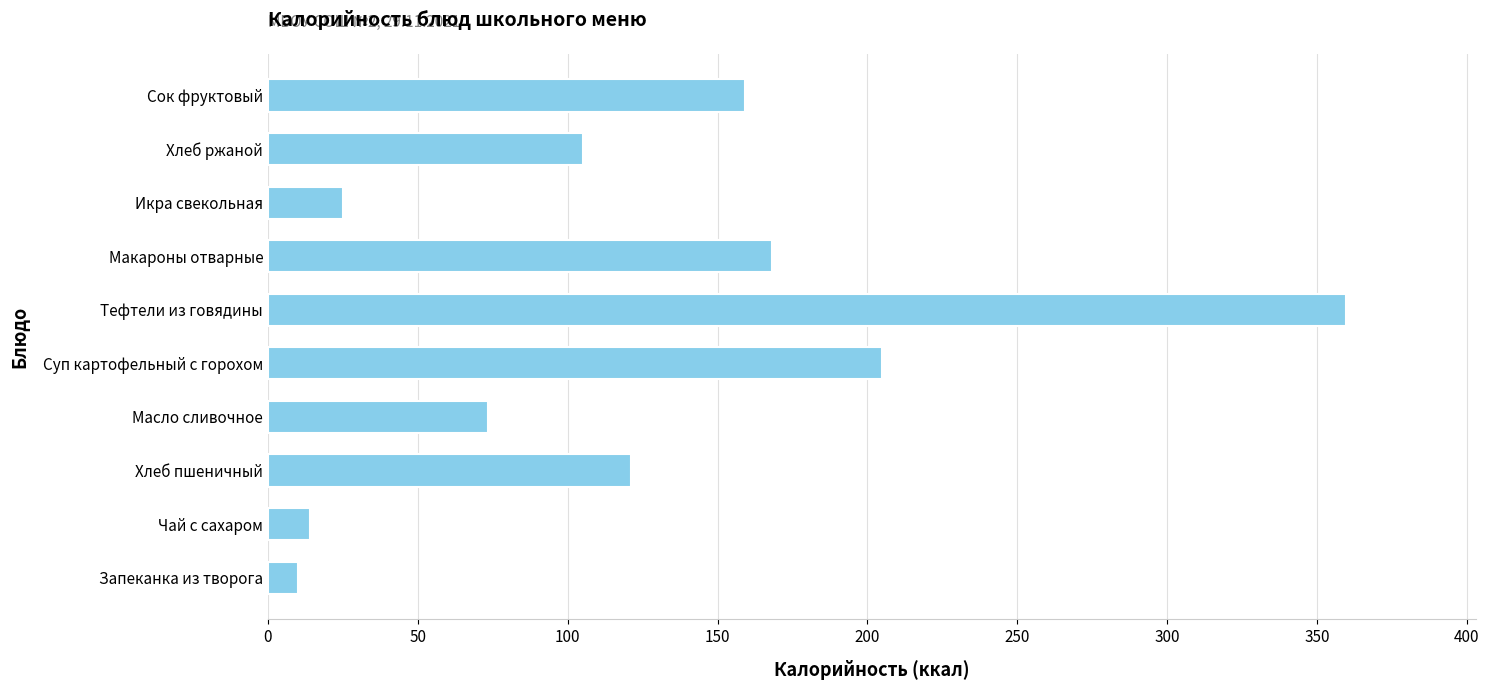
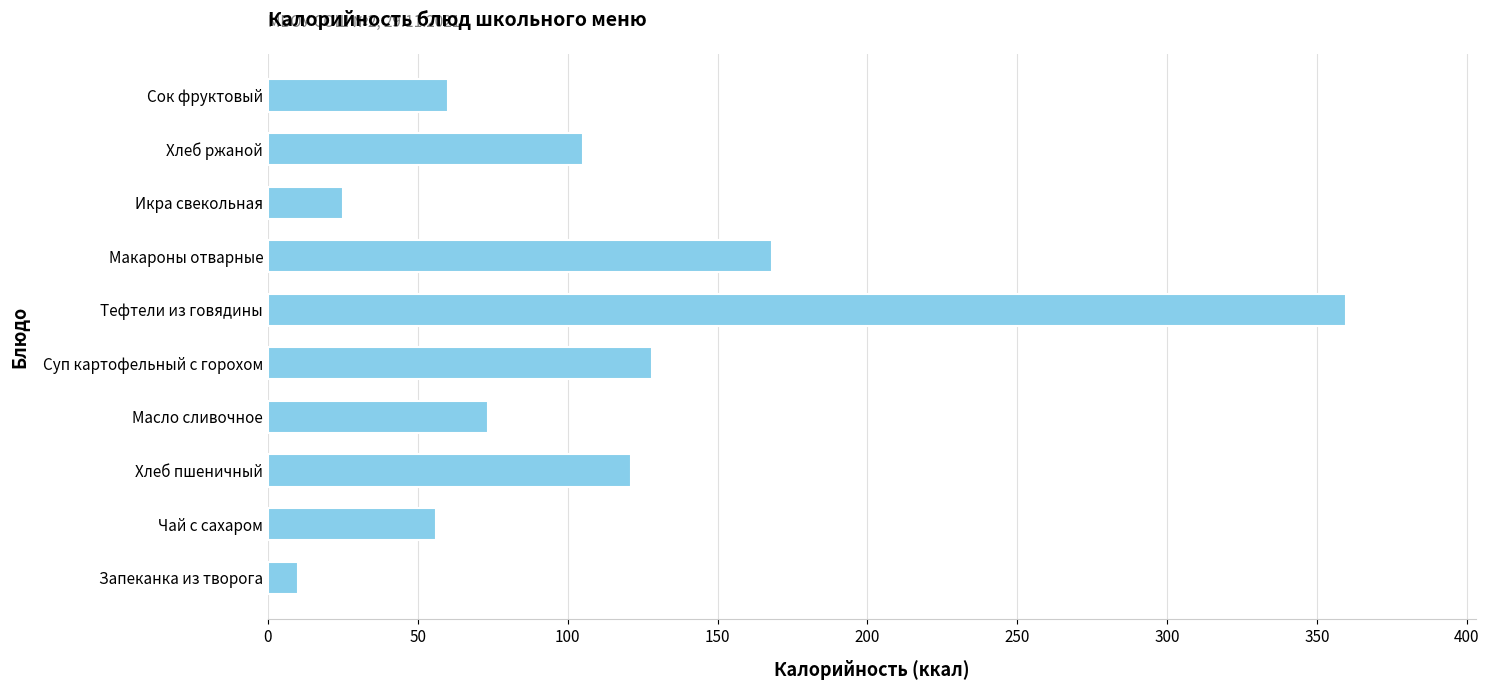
  {
-   "Сок фруктовый": 159,
+   "Сок фруктовый": 60,
    "Хлеб ржаной": 105,
    "Икра свекольная": 25,
    "Макароны отварные": 168,
    "Тефтели из говядины": 360,
-   "Суп картофельный с горохом": 205,
+   "Суп картофельный с горохом": 128,
    "Масло сливочное": 73,
    "Хлеб пшеничный": 121,
-   "Чай с сахаром": 14,
+   "Чай с сахаром": 56,
    "Запеканка из творога": 10
  }
